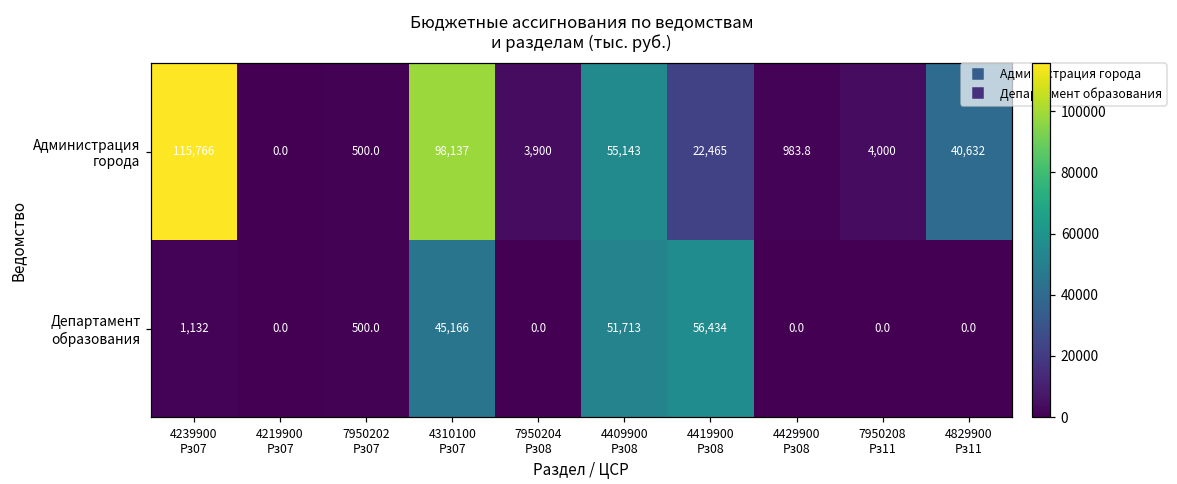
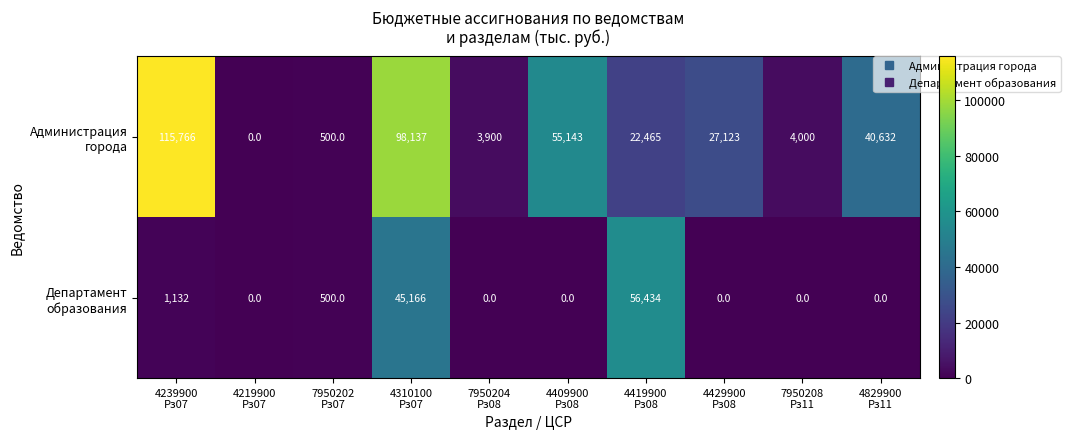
  {
    "Администрация города": {
      "4239900 Рз07": "115,766",
      "4219900 Рз07": "0.0",
      "7950202 Рз07": "500.0",
      "4310100 Рз07": "98,137",
      "7950204 Рз08": "3,900",
      "4409900 Рз08": "55,143",
      "4419900 Рз08": "22,465",
-     "4429900 Рз08": "983.8",
+     "4429900 Рз08": "27,123",
      "7950208 Рз11": "4,000",
      "4829900 Рз11": "40,632"
    },
    "Департамент образования": {
      "4239900 Рз07": "1,132",
      "4219900 Рз07": "0.0",
      "7950202 Рз07": "500.0",
      "4310100 Рз07": "45,166",
      "7950204 Рз08": "0.0",
-     "4409900 Рз08": "51,713",
+     "4409900 Рз08": "0.0",
      "4419900 Рз08": "56,434",
      "4429900 Рз08": "0.0",
      "7950208 Рз11": "0.0",
      "4829900 Рз11": "0.0"
    }
  }
